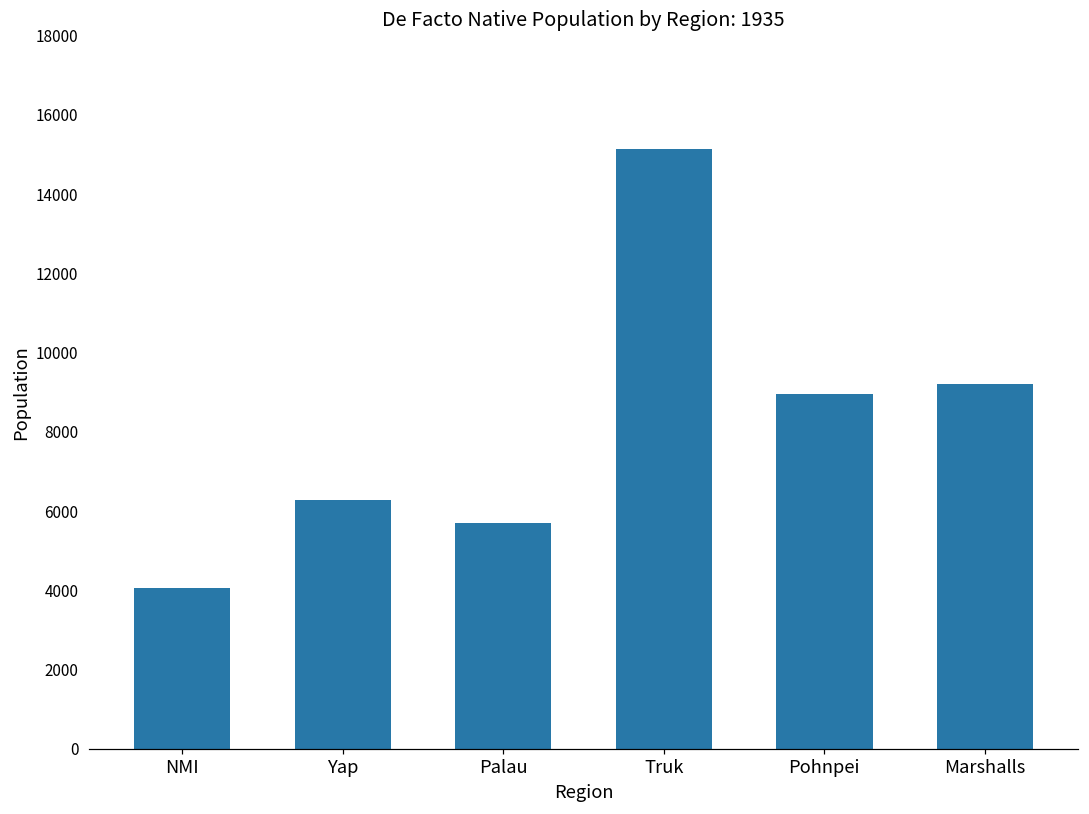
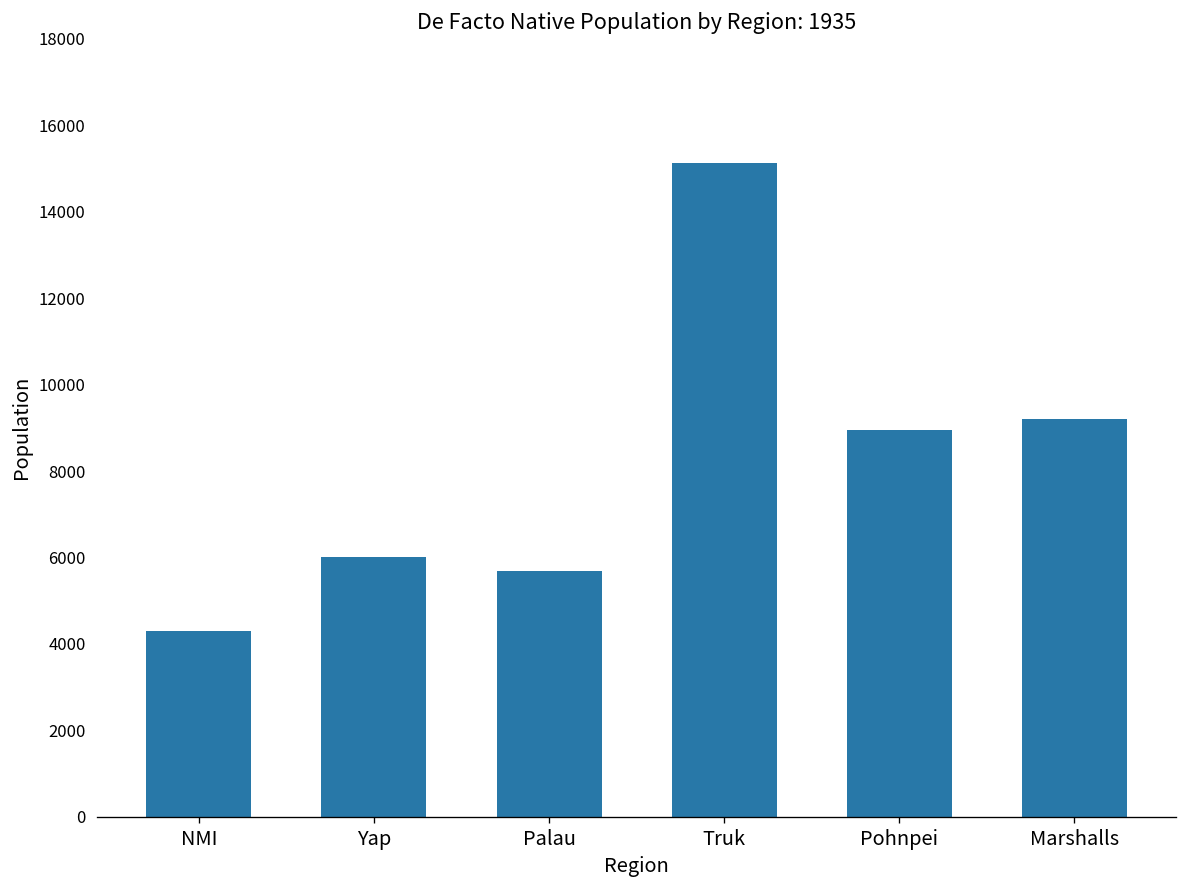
  {
-   "NMI": 4000,
-   "Yap": 6300,
+   "NMI": 4300,
+   "Yap": 6000,
    "Palau": 5700,
    "Truk": 15100,
    "Pohnpei": 9000,
    "Marshalls": 9200
  }
